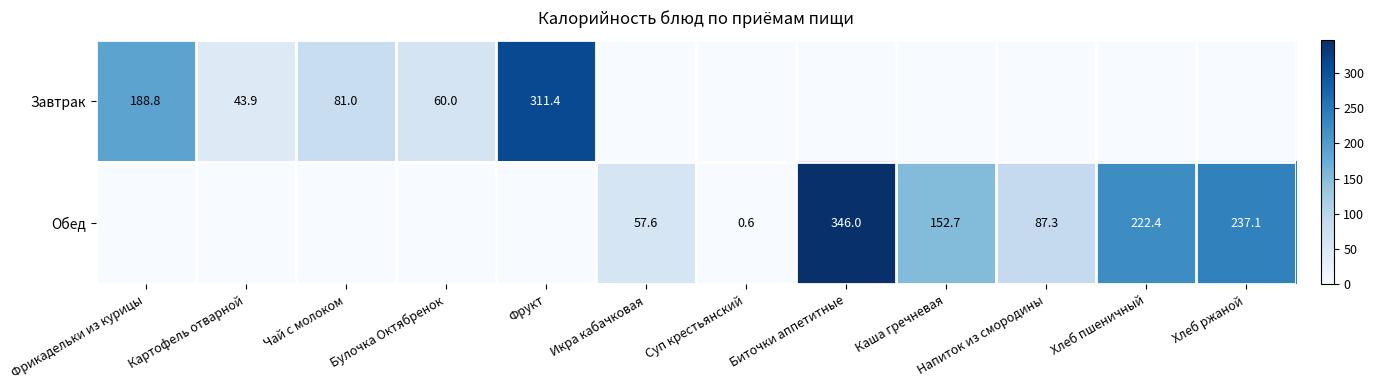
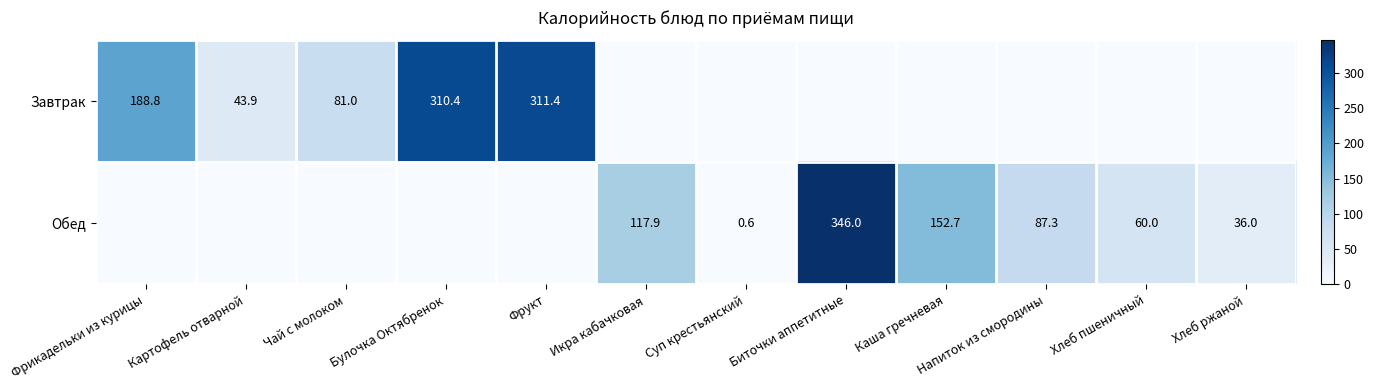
  {
    "Завтрак": {
      "Фрикадельки из курицы": 188.8,
      "Картофель отварной": 43.9,
      "Чай с молоком": 81.0,
-     "Булочка Октябренок": 60.0,
+     "Булочка Октябренок": 310.4,
      "Фрукт": 311.4
    },
    "Обед": {
-     "Икра кабачковая": 57.6,
+     "Икра кабачковая": 117.9,
      "Суп крестьянский": 0.6,
      "Биточки аппетитные": 346.0,
      "Каша гречневая": 152.7,
      "Напиток из смородины": 87.3,
-     "Хлеб пшеничный": 222.4,
-     "Хлеб ржаной": 237.1
+     "Хлеб пшеничный": 60.0,
+     "Хлеб ржаной": 36.0
    }
  }
